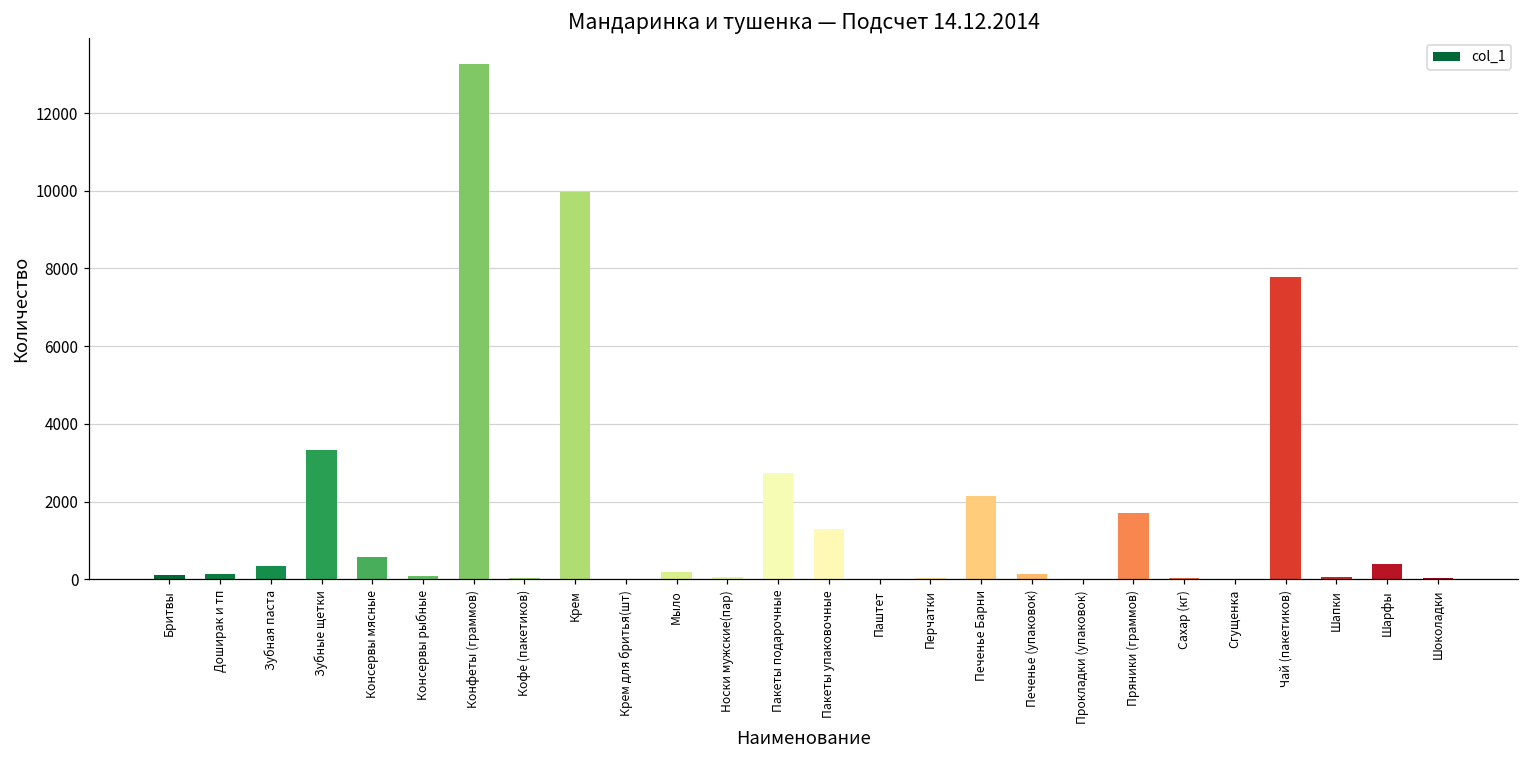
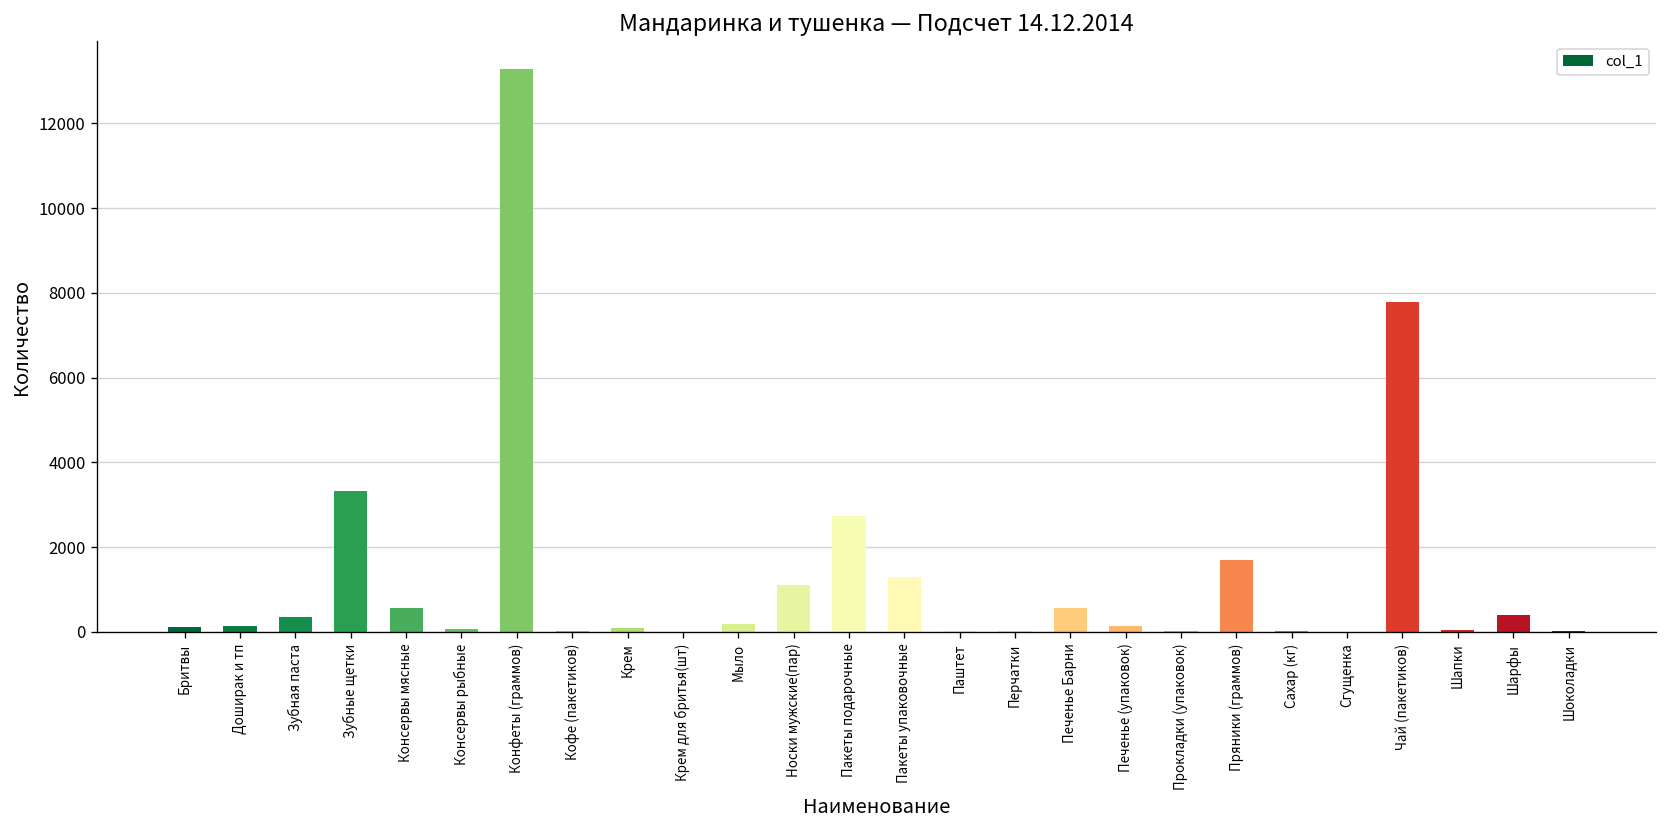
  {
    "Бритвы": 100,
    "Доширак и тп": 100,
    "Зубная паста": 300,
    "Зубные щетки": 3300,
    "Консервы мясные": 600,
    "Консервы рыбные": 100,
    "Конфеты (граммов)": 13300,
-   "Крем": 10000,
+   "Крем": 100,
    "Мыло": 200,
-   "Носки мужские(пар)": 100,
+   "Носки мужские(пар)": 1100,
    "Пакеты подарочные": 2700,
    "Пакеты упаковочные": 1300,
-   "Печенье Барни": 2100,
+   "Печенье Барни": 600,
    "Печенье (упаковок)": 100,
    "Пряники (граммов)": 1700,
    "Чай (пакетиков)": 7800,
    "Шарфы": 400
  }
